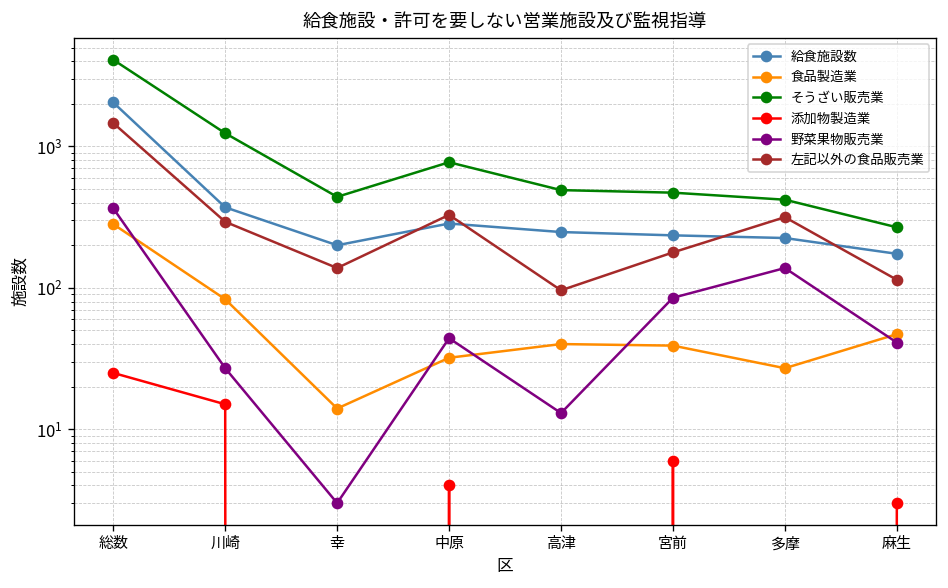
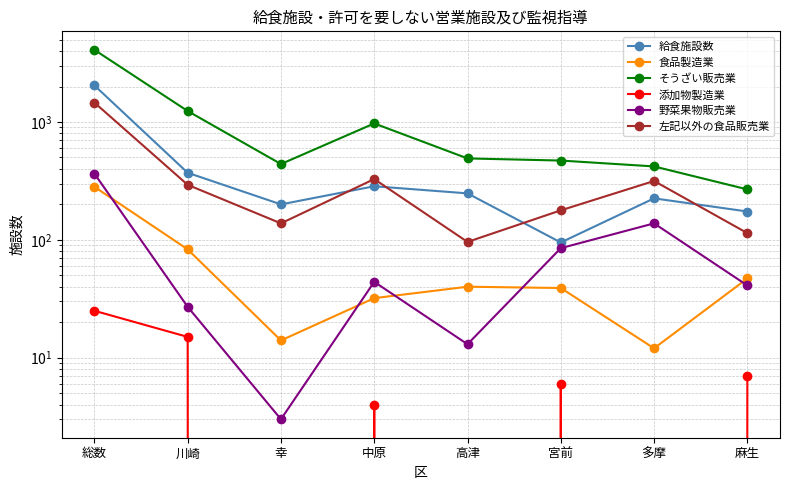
  {
    "給食施設数": {
      "総数": 2000,
      "川崎": 370,
      "幸": 200,
      "中原": 290,
      "高津": 250,
-     "宮前": 240,
+     "宮前": 100,
      "多摩": 230,
      "麻生": 170
    },
    "食品製造業": {
      "総数": 280,
      "川崎": 80,
      "幸": 14,
      "中原": 32,
      "高津": 40,
      "宮前": 39,
-     "多摩": 27,
+     "多摩": 12,
      "麻生": 47
    },
    "そうざい販売業": {
      "総数": 4100,
      "川崎": 1200,
      "幸": 440,
-     "中原": 800,
+     "中原": 1000,
      "高津": 490,
      "宮前": 470,
      "多摩": 420,
      "麻生": 270
    },
    "添加物製造業": {
      "総数": 25,
      "川崎": 15,
      "中原": 4,
      "宮前": 6,
-     "麻生": 3
+     "麻生": 7
    },
    "野菜果物販売業": {
      "総数": 370,
      "川崎": 27,
      "幸": 3,
      "中原": 44,
      "高津": 13,
      "宮前": 90,
      "多摩": 140,
      "麻生": 41
    },
    "左記以外の食品販売業": {
      "総数": 1500,
      "川崎": 290,
      "幸": 140,
      "中原": 330,
      "高津": 100,
      "宮前": 180,
      "多摩": 320,
      "麻生": 110
    }
  }
